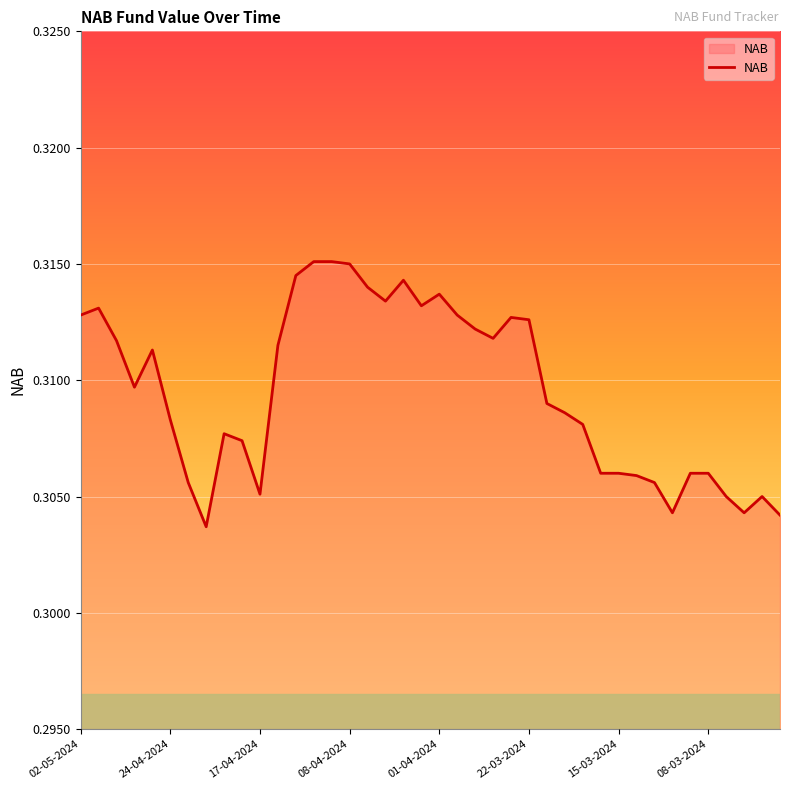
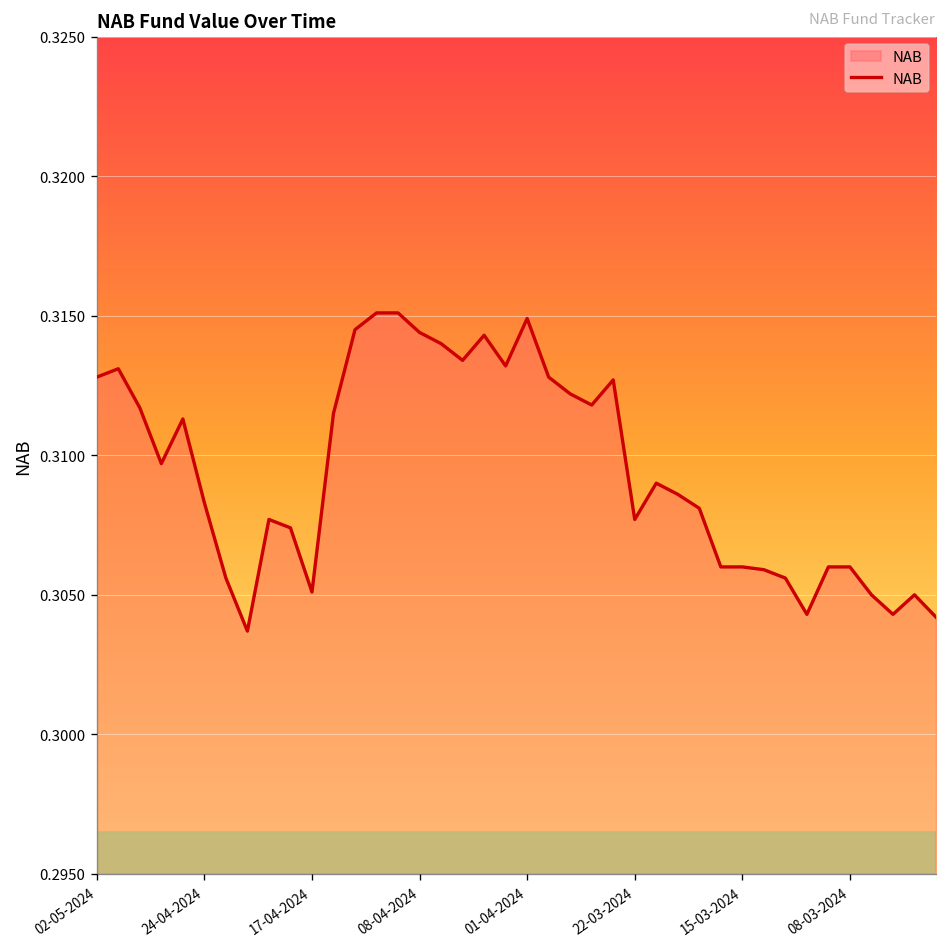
  {
    "02-05-2024": 0.3128,
    "24-04-2024": 0.3083,
    "17-04-2024": 0.3051,
-   "08-04-2024": 0.3150,
-   "01-04-2024": 0.3137,
-   "22-03-2024": 0.3126,
+   "08-04-2024": 0.3144,
+   "01-04-2024": 0.3149,
+   "22-03-2024": 0.3077,
    "15-03-2024": 0.3060,
    "08-03-2024": 0.3060
  }
